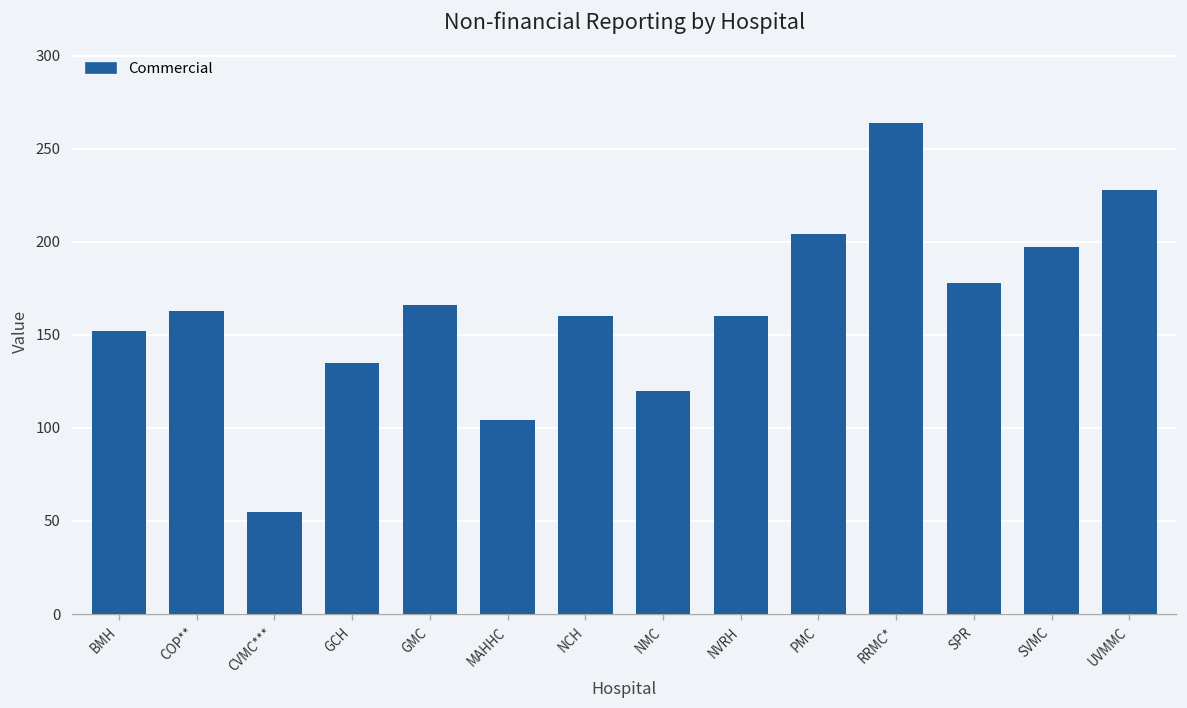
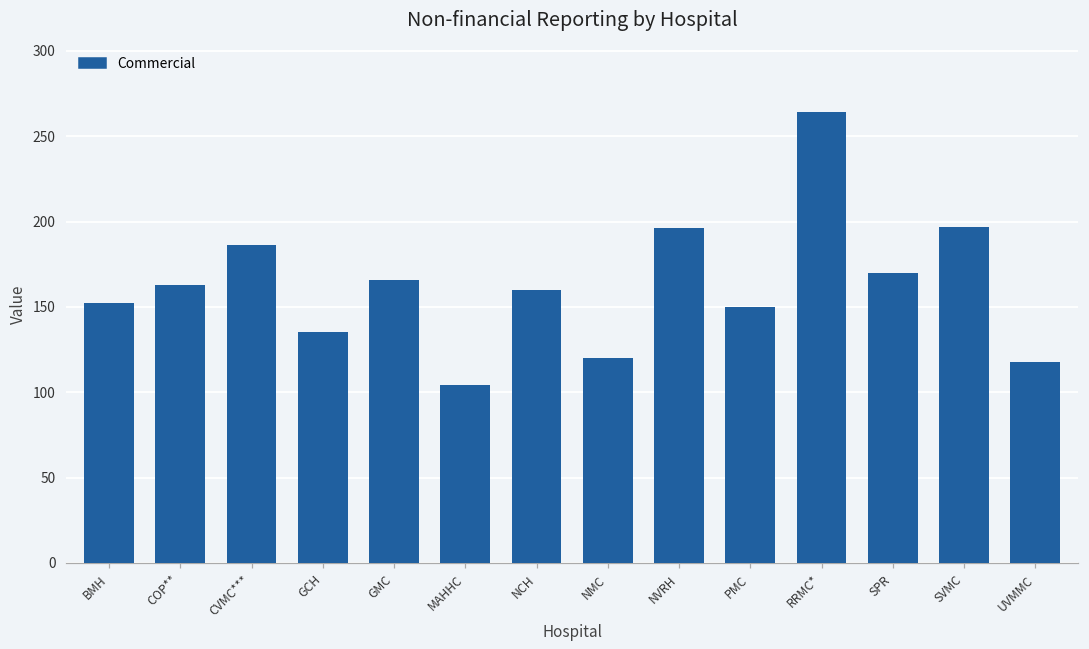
  {
    "BMH": 152,
    "COP**": 163,
-   "CVMC***": 55,
+   "CVMC***": 186,
    "GCH": 135,
    "GMC": 166,
    "MAHHC": 104,
    "NCH": 160,
    "NMC": 120,
-   "NVRH": 160,
-   "PMC": 204,
+   "NVRH": 196,
+   "PMC": 150,
    "RRMC*": 264,
-   "SPR": 178,
+   "SPR": 170,
    "SVMC": 197,
-   "UVMMC": 228
+   "UVMMC": 118
  }
